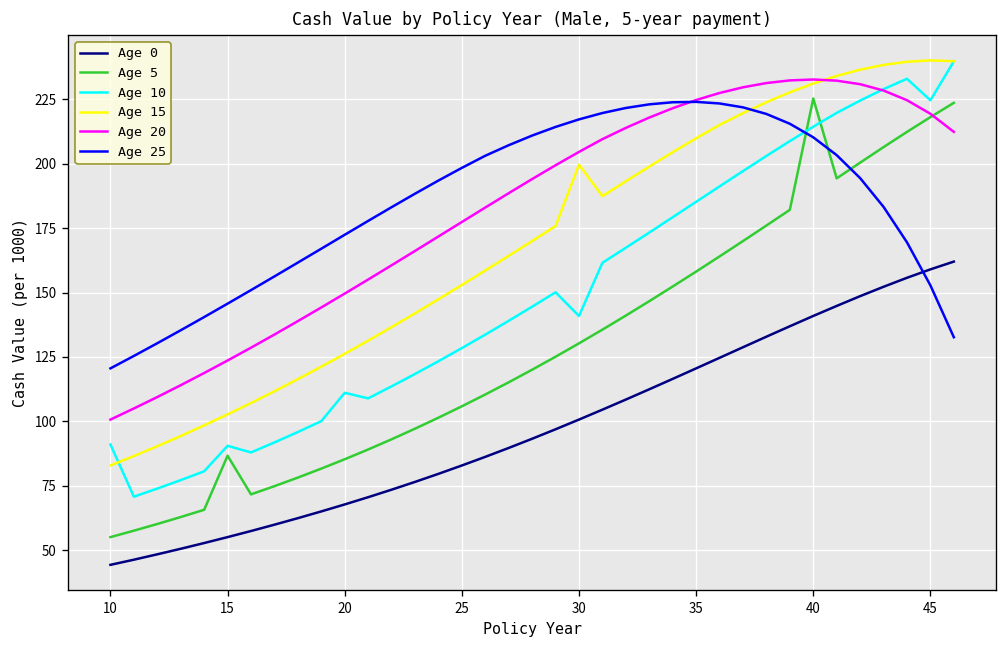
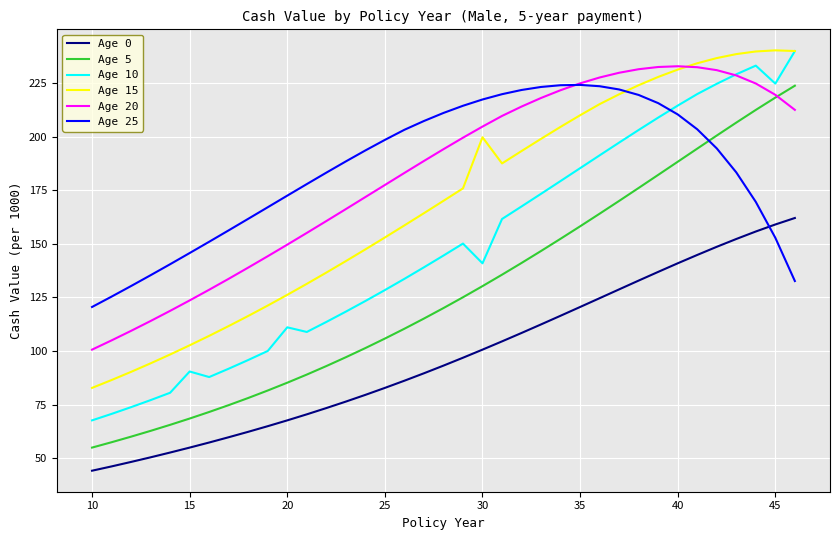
  {
    "Age 0": {
      "10": 44,
      "15": 55,
      "20": 68,
      "25": 83,
      "30": 101,
      "35": 121,
      "40": 141,
      "45": 159
    },
    "Age 5": {
      "10": 55,
-     "15": 87,
+     "15": 69,
      "20": 85,
      "25": 106,
      "30": 130,
      "35": 158,
-     "40": 225,
+     "40": 188,
      "45": 218
    },
    "Age 10": {
-     "10": 91,
+     "10": 68,
      "15": 90,
      "20": 111,
      "25": 128,
      "30": 141,
      "35": 185,
      "40": 214,
      "45": 225
    },
    "Age 15": {
      "10": 83,
      "15": 103,
      "20": 126,
      "25": 153,
      "30": 200,
      "35": 210,
      "40": 231,
      "45": 240
    },
    "Age 20": {
      "10": 101,
      "15": 124,
      "20": 150,
      "25": 177,
      "30": 205,
      "40": 233,
      "45": 219
    },
    "Age 25": {
      "10": 121,
      "15": 146,
      "20": 172,
      "25": 198,
      "30": 217,
      "40": 210,
      "45": 153
    }
  }
